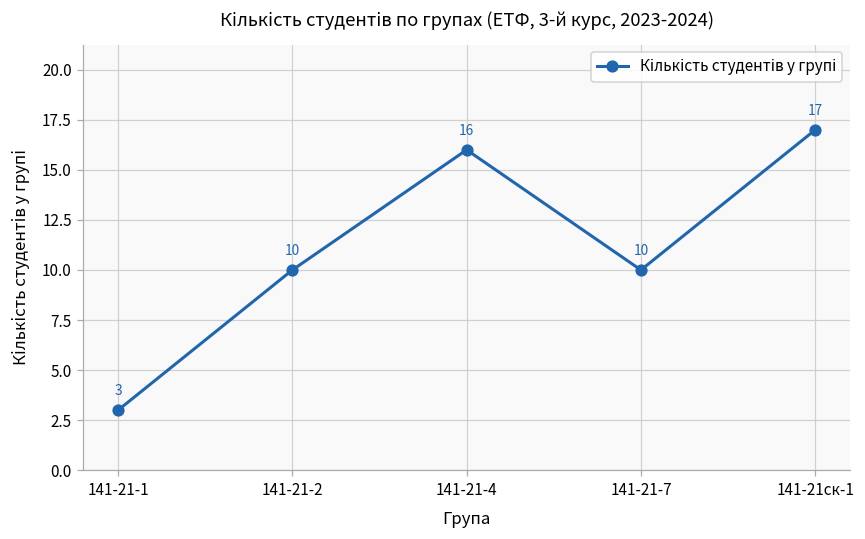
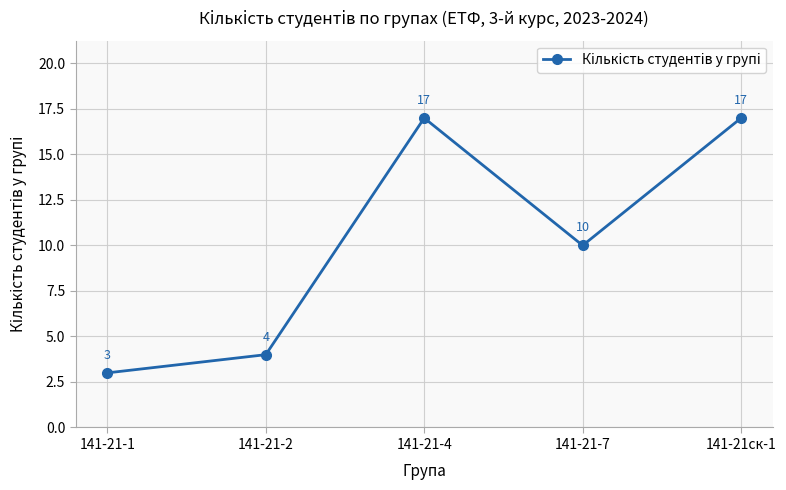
  {
    "141-21-1": 3,
-   "141-21-2": 10,
-   "141-21-4": 16,
+   "141-21-2": 4,
+   "141-21-4": 17,
    "141-21-7": 10,
    "141-21ск-1": 17
  }
